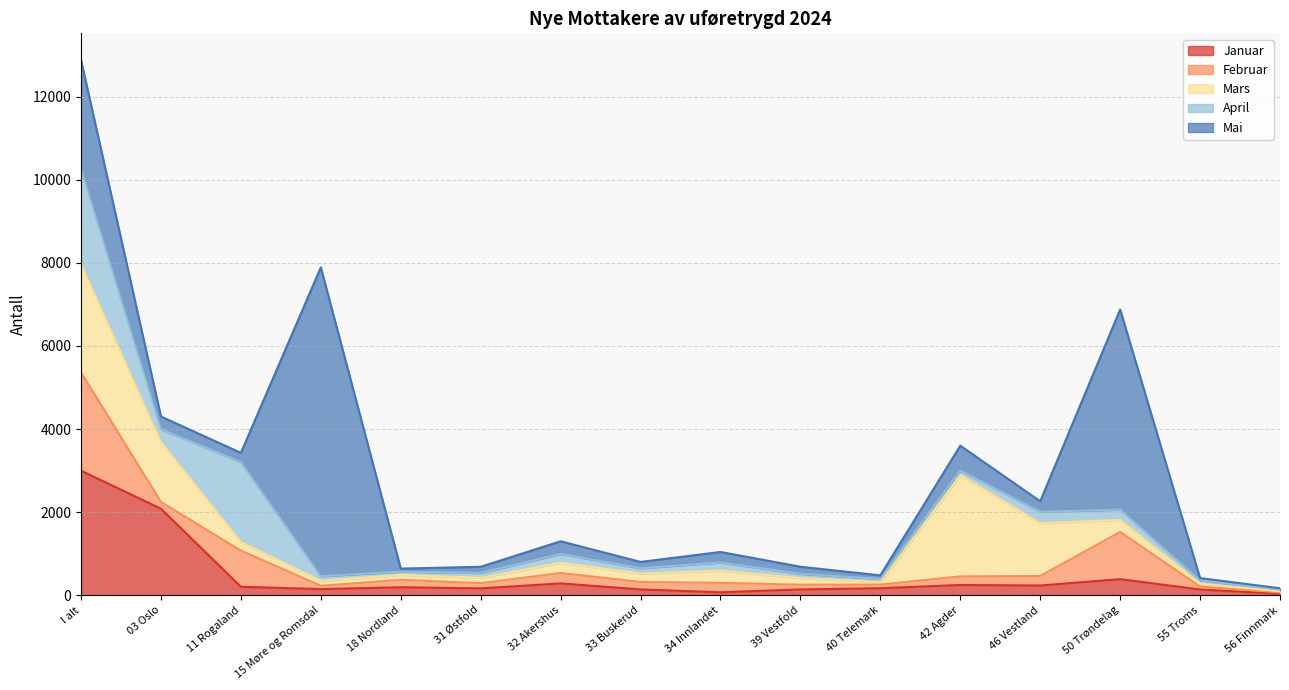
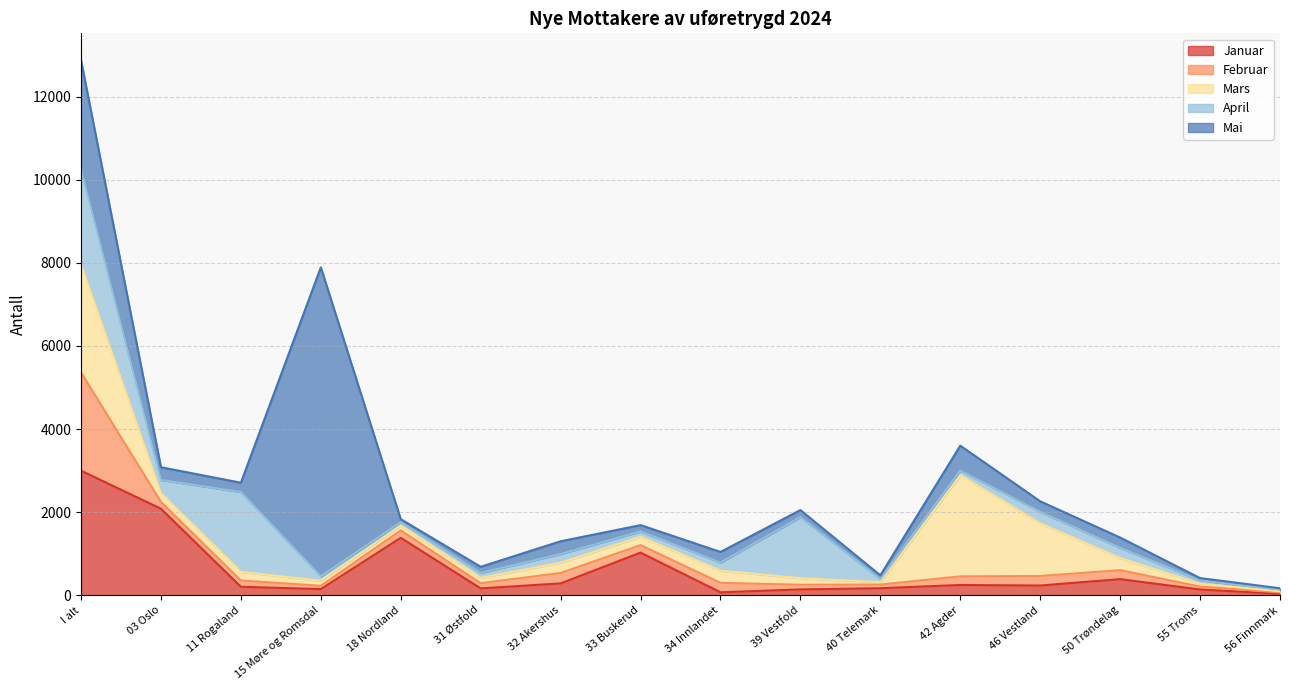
  {
    "Januar": {
      "I alt": 3000,
      "03 Oslo": 2100,
      "11 Rogaland": 200,
      "15 Møre og Romsdal": 100,
-     "18 Nordland": 200,
+     "18 Nordland": 1400,
      "31 Østfold": 200,
      "32 Akershus": 300,
-     "33 Buskerud": 100,
+     "33 Buskerud": 1000,
      "34 Innlandet": 100,
      "39 Vestfold": 100,
      "40 Telemark": 200,
      "42 Agder": 200,
      "46 Vestland": 200,
      "50 Trøndelag": 400,
      "55 Troms": 100
    },
    "Februar": {
      "I alt": 2400,
      "03 Oslo": 200,
-     "11 Rogaland": 900,
+     "11 Rogaland": 200,
      "15 Møre og Romsdal": 100,
      "18 Nordland": 200,
      "31 Østfold": 100,
      "32 Akershus": 300,
      "33 Buskerud": 200,
      "34 Innlandet": 200,
      "39 Vestfold": 100,
      "42 Agder": 200,
      "46 Vestland": 200,
-     "50 Trøndelag": 1100,
+     "50 Trøndelag": 200,
      "55 Troms": 100
    },
    "Mars": {
      "I alt": 2600,
-     "03 Oslo": 1400,
+     "03 Oslo": 200,
      "11 Rogaland": 200,
      "15 Møre og Romsdal": 100,
      "18 Nordland": 100,
      "31 Østfold": 100,
      "32 Akershus": 200,
      "33 Buskerud": 200,
      "34 Innlandet": 300,
      "39 Vestfold": 200,
      "42 Agder": 2400,
      "46 Vestland": 1300,
      "50 Trøndelag": 300,
      "55 Troms": 100
    },
    "April": {
      "I alt": 2300,
      "03 Oslo": 300,
      "11 Rogaland": 1900,
      "15 Møre og Romsdal": 100,
      "18 Nordland": 100,
      "31 Østfold": 100,
      "32 Akershus": 200,
      "33 Buskerud": 100,
      "34 Innlandet": 200,
-     "39 Vestfold": 100,
+     "39 Vestfold": 1500,
      "40 Telemark": 100,
      "42 Agder": 100,
      "46 Vestland": 300,
      "50 Trøndelag": 200
    },
    "Mai": {
      "I alt": 2600,
      "03 Oslo": 300,
      "11 Rogaland": 200,
      "15 Møre og Romsdal": 7400,
      "18 Nordland": 100,
      "31 Østfold": 100,
      "32 Akershus": 300,
      "33 Buskerud": 200,
      "34 Innlandet": 300,
      "39 Vestfold": 200,
      "40 Telemark": 100,
      "42 Agder": 600,
      "46 Vestland": 300,
-     "50 Trøndelag": 4800
+     "50 Trøndelag": 300
    }
  }
